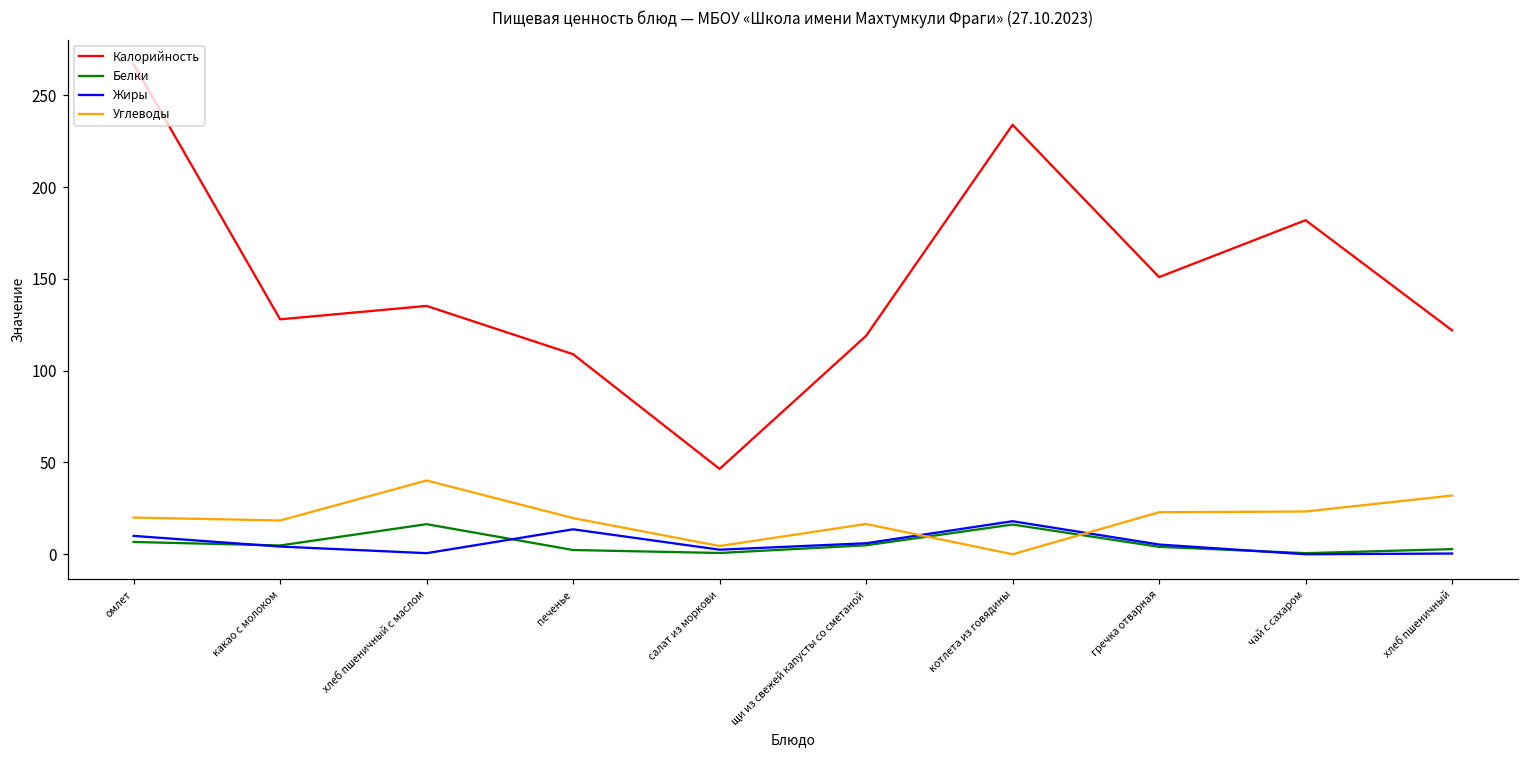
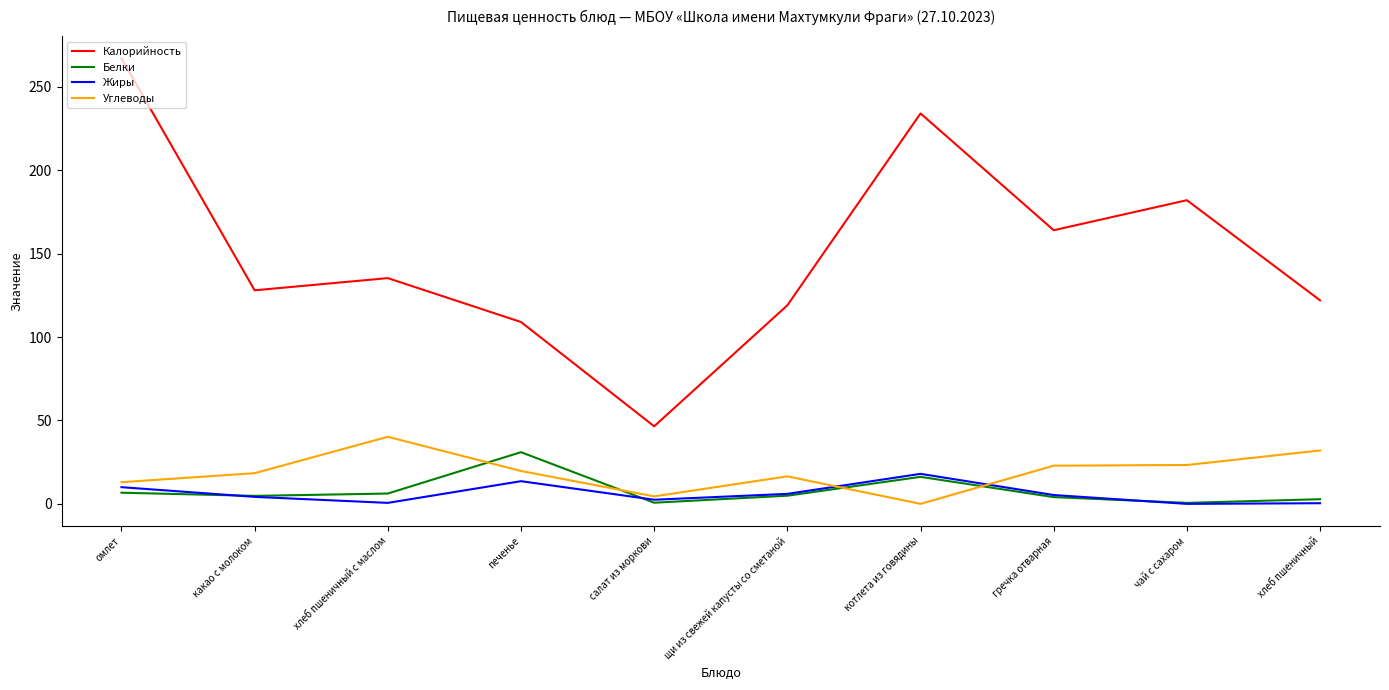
  {
    "Калорийность": {
      "какао с молоком": 128,
      "хлеб пшеничный с маслом": 135,
      "печенье": 109,
      "салат из моркови": 47,
      "щи из свежей капусты со сметаной": 119,
      "котлета из говядины": 234,
-     "гречка отварная": 151,
+     "гречка отварная": 164,
      "чай с сахаром": 182,
      "хлеб пшеничный": 122
    },
    "Белки": {
      "омлет": 7,
-     "хлеб пшеничный с маслом": 16,
-     "печенье": 2,
+     "хлеб пшеничный с маслом": 6,
+     "печенье": 31,
      "салат из моркови": 1,
      "котлета из говядины": 16,
      "хлеб пшеничный": 3
    },
    "Жиры": {
      "омлет": 10,
      "хлеб пшеничный с маслом": 1,
      "печенье": 14,
      "салат из моркови": 2,
      "котлета из говядины": 18,
      "хлеб пшеничный": 0
    },
    "Углеводы": {
-     "омлет": 20,
+     "омлет": 13,
      "какао с молоком": 18,
      "хлеб пшеничный с маслом": 40,
      "печенье": 20,
      "салат из моркови": 5,
      "щи из свежей капусты со сметаной": 17,
      "котлета из говядины": 0,
      "гречка отварная": 23,
      "чай с сахаром": 23,
      "хлеб пшеничный": 32
    }
  }
